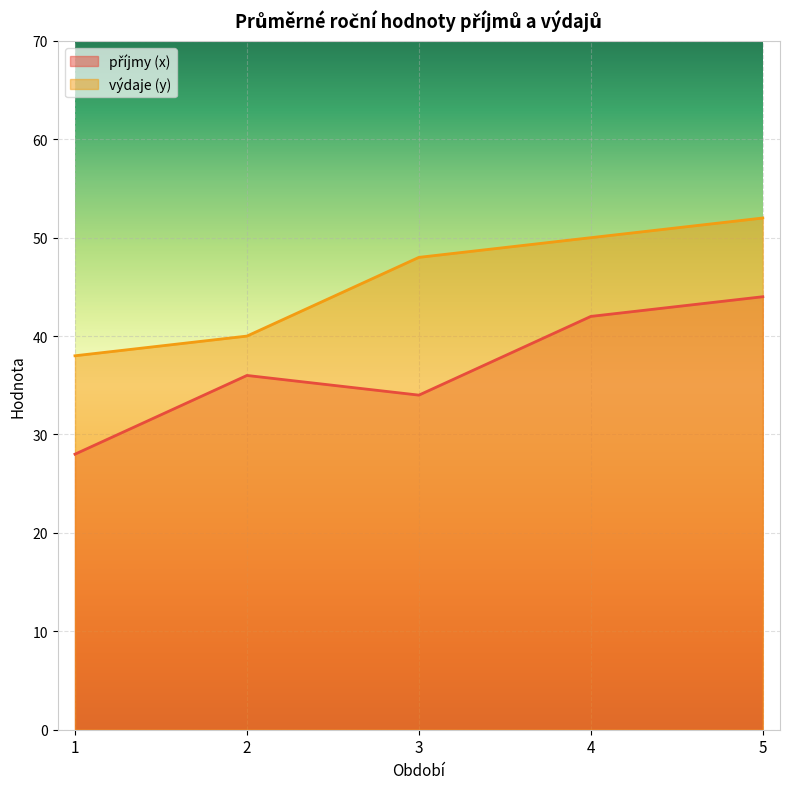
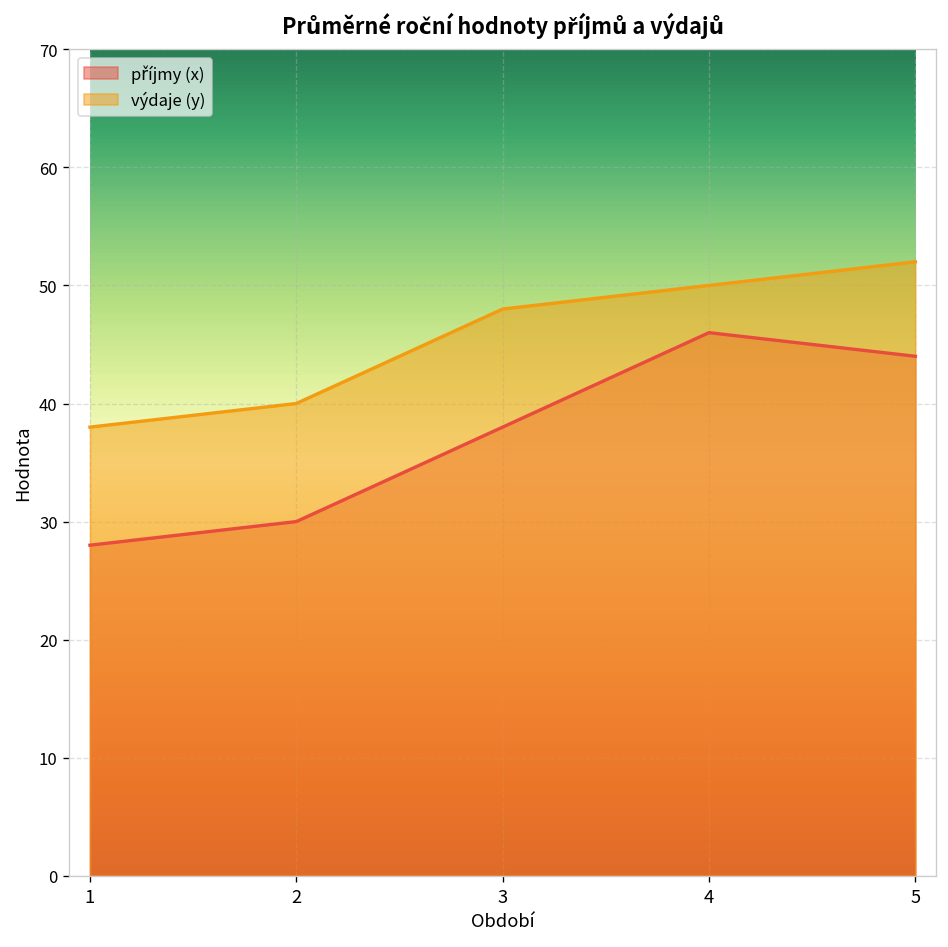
  {
    "příjmy (x)": {
      "1": 28,
-     "2": 36,
-     "3": 34,
-     "4": 42,
+     "2": 30,
+     "3": 38,
+     "4": 46,
      "5": 44
    },
    "výdaje (y)": {
      "1": 38,
      "2": 40,
      "3": 48,
      "4": 50,
      "5": 52
    }
  }
